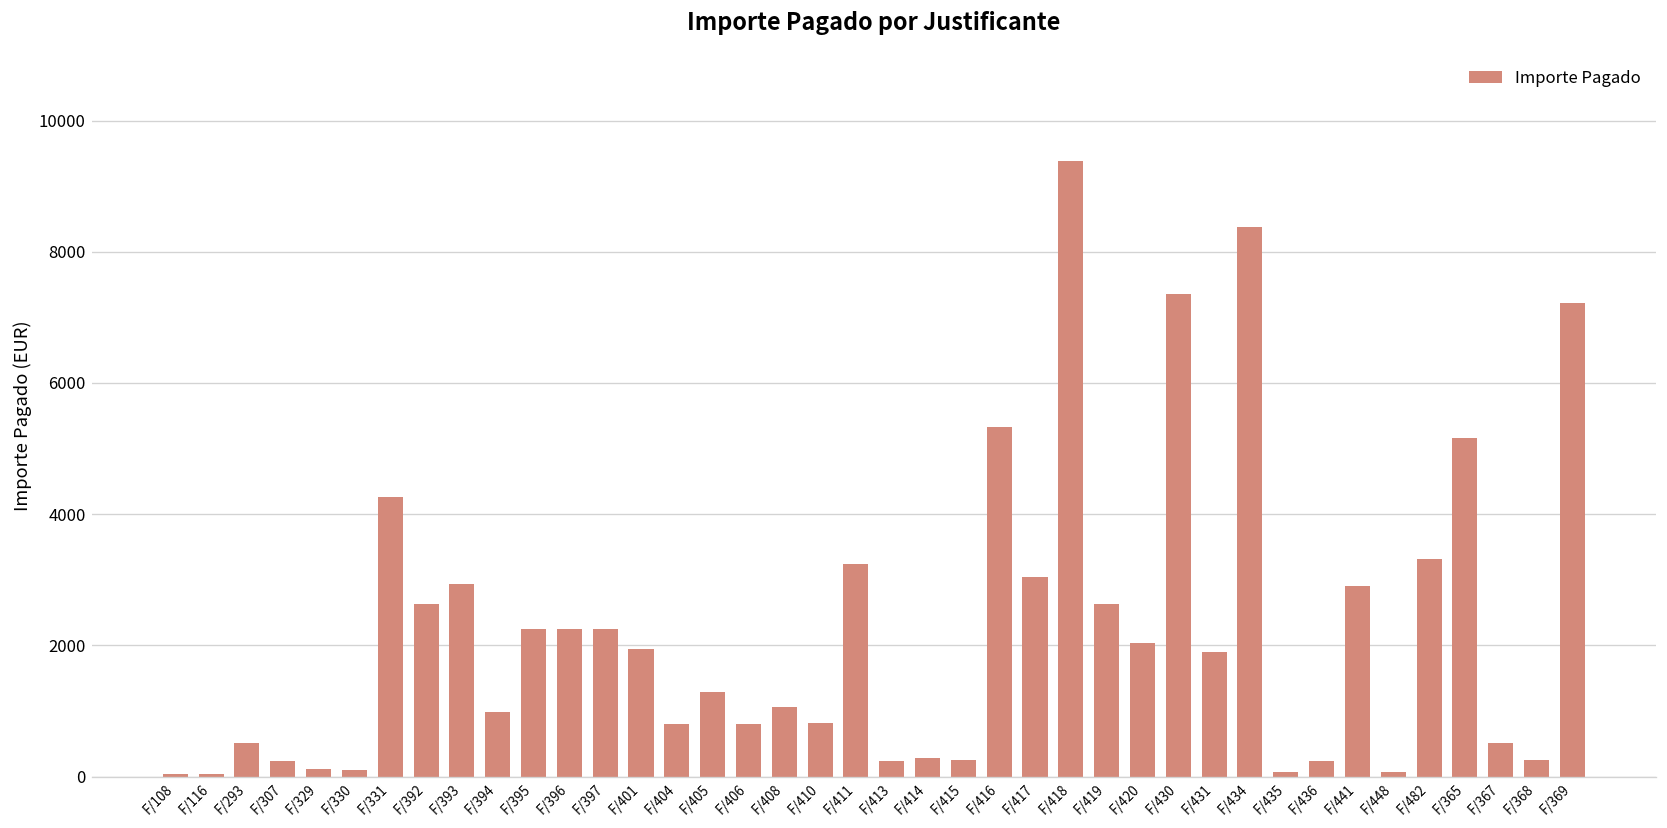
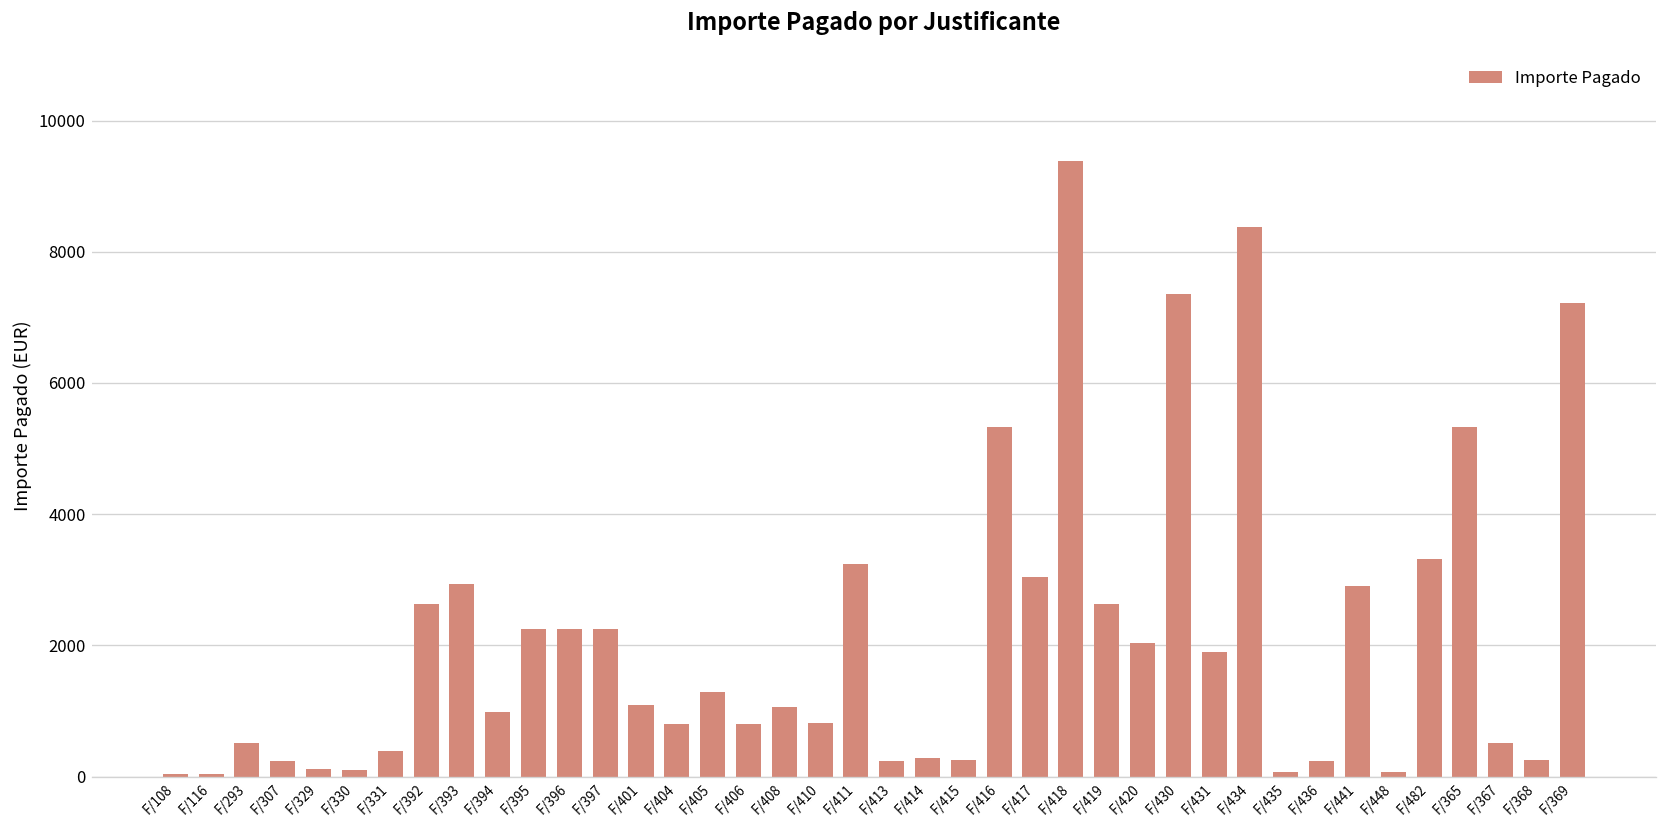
  {
    "F/293": 500,
    "F/307": 200,
    "F/329": 100,
    "F/330": 100,
-   "F/331": 4300,
+   "F/331": 400,
    "F/392": 2600,
    "F/393": 2900,
    "F/394": 1000,
    "F/395": 2300,
    "F/396": 2300,
    "F/397": 2300,
-   "F/401": 1900,
+   "F/401": 1100,
    "F/404": 800,
    "F/405": 1300,
    "F/406": 800,
    "F/408": 1100,
    "F/410": 800,
    "F/411": 3200,
    "F/413": 200,
    "F/414": 300,
    "F/415": 200,
    "F/416": 5300,
    "F/417": 3000,
    "F/418": 9400,
    "F/419": 2600,
    "F/420": 2000,
    "F/430": 7400,
    "F/431": 1900,
    "F/434": 8400,
    "F/435": 100,
    "F/436": 200,
    "F/441": 2900,
    "F/448": 100,
    "F/482": 3300,
-   "F/365": 5200,
+   "F/365": 5300,
    "F/367": 500,
    "F/368": 200,
    "F/369": 7200
  }
